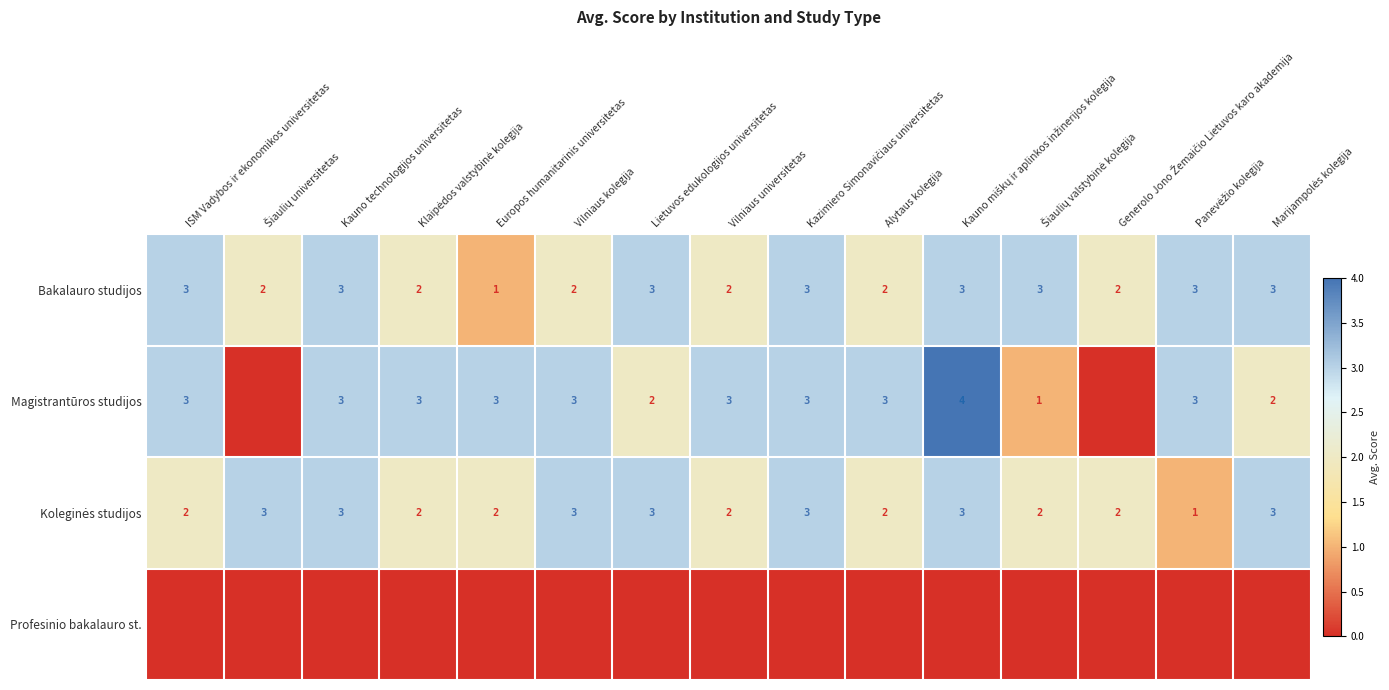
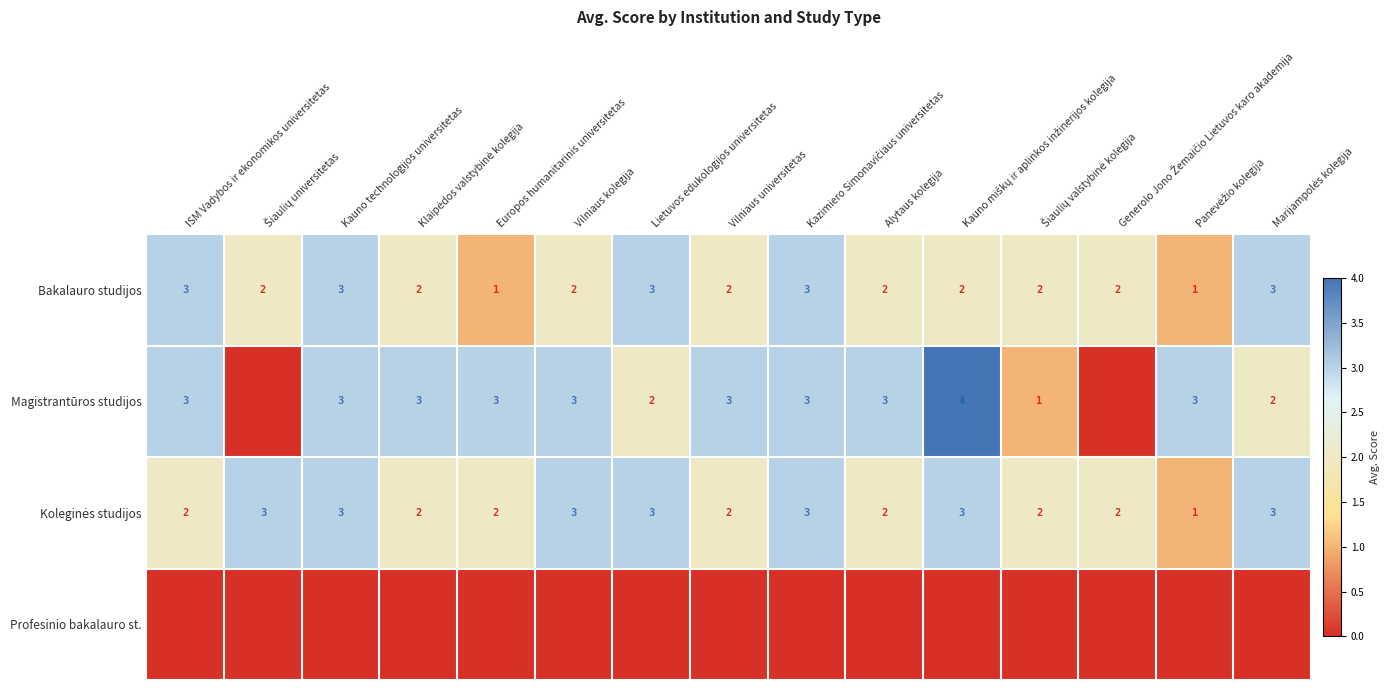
  {
    "Bakalauro studijos": {
      "ISM Vadybos ir ekonomikos universitetas": 3,
      "Šiaulių universitetas": 2,
      "Kauno technologijos universitetas": 3,
      "Klaipėdos valstybinė kolegija": 2,
      "Europos humanitarinis universitetas": 1,
      "Vilniaus kolegija": 2,
      "Lietuvos edukologijos universitetas": 3,
      "Vilniaus universitetas": 2,
      "Kazimiero Simonavičiaus universitetas": 3,
      "Alytaus kolegija": 2,
-     "Kauno miškų ir aplinkos inžinerijos kolegija": 3,
-     "Šiaulių valstybinė kolegija": 3,
+     "Kauno miškų ir aplinkos inžinerijos kolegija": 2,
+     "Šiaulių valstybinė kolegija": 2,
      "Generolo Jono Žemaičio Lietuvos karo akademija": 2,
-     "Panevėžio kolegija": 3,
+     "Panevėžio kolegija": 1,
      "Marijampolės kolegija": 3
    },
    "Magistrantūros studijos": {
      "ISM Vadybos ir ekonomikos universitetas": 3,
      "Kauno technologijos universitetas": 3,
      "Klaipėdos valstybinė kolegija": 3,
      "Europos humanitarinis universitetas": 3,
      "Vilniaus kolegija": 3,
      "Lietuvos edukologijos universitetas": 2,
      "Vilniaus universitetas": 3,
      "Kazimiero Simonavičiaus universitetas": 3,
      "Alytaus kolegija": 3,
      "Šiaulių valstybinė kolegija": 1,
      "Panevėžio kolegija": 3,
      "Marijampolės kolegija": 2
    },
    "Koleginės studijos": {
      "ISM Vadybos ir ekonomikos universitetas": 2,
      "Šiaulių universitetas": 3,
      "Kauno technologijos universitetas": 3,
      "Klaipėdos valstybinė kolegija": 2,
      "Europos humanitarinis universitetas": 2,
      "Vilniaus kolegija": 3,
      "Lietuvos edukologijos universitetas": 3,
      "Vilniaus universitetas": 2,
      "Kazimiero Simonavičiaus universitetas": 3,
      "Alytaus kolegija": 2,
      "Kauno miškų ir aplinkos inžinerijos kolegija": 3,
      "Šiaulių valstybinė kolegija": 2,
      "Generolo Jono Žemaičio Lietuvos karo akademija": 2,
      "Panevėžio kolegija": 1,
      "Marijampolės kolegija": 3
    }
  }
